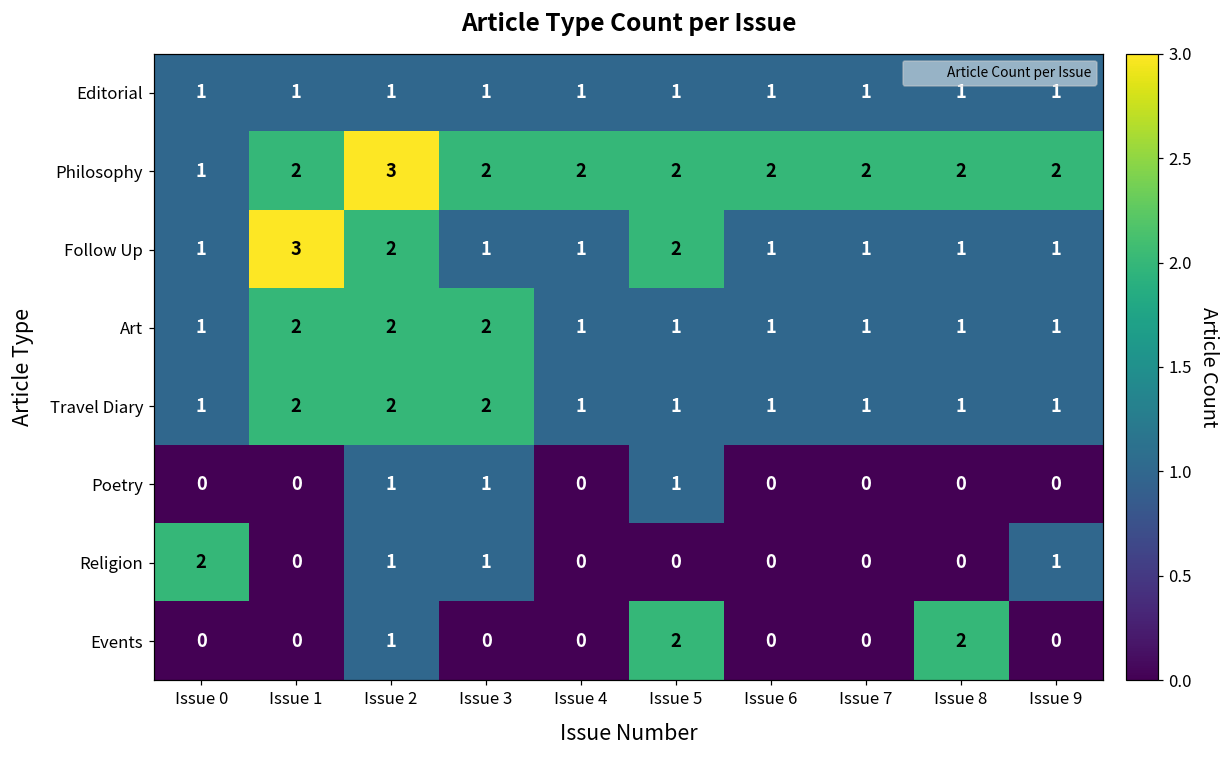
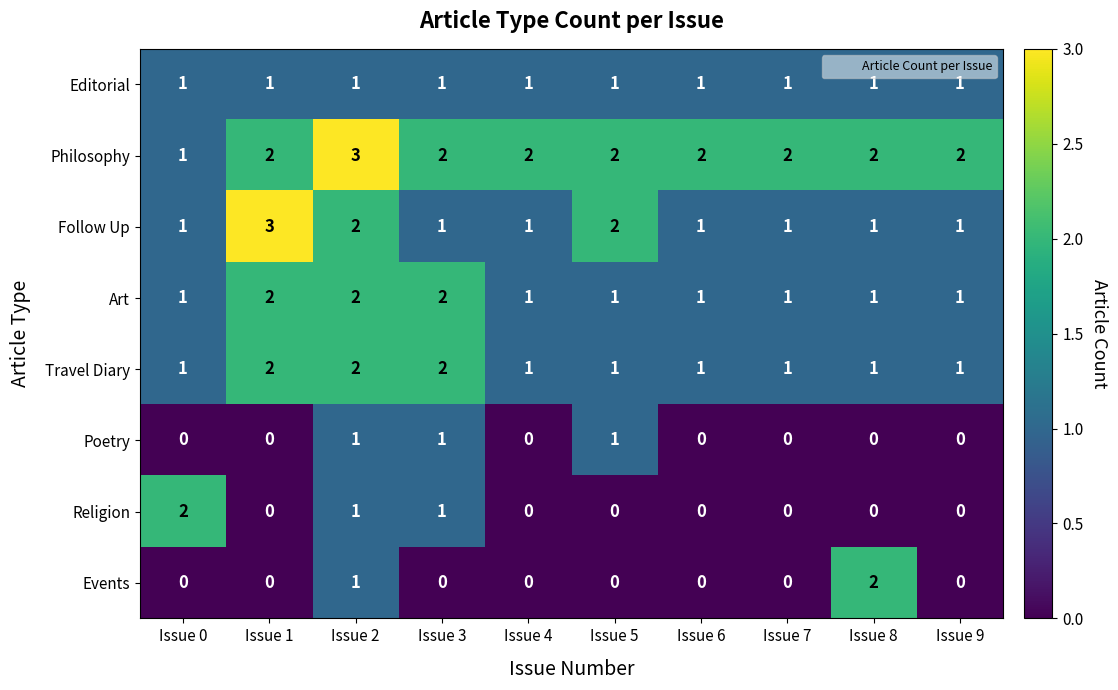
  {
    "Editorial": {
      "Issue 0": 1,
      "Issue 1": 1,
      "Issue 2": 1,
      "Issue 3": 1,
      "Issue 4": 1,
      "Issue 5": 1,
      "Issue 6": 1,
      "Issue 7": 1
    },
    "Philosophy": {
      "Issue 0": 1,
      "Issue 1": 2,
      "Issue 2": 3,
      "Issue 3": 2,
      "Issue 4": 2,
      "Issue 5": 2,
      "Issue 6": 2,
      "Issue 7": 2,
      "Issue 8": 2,
      "Issue 9": 2
    },
    "Follow Up": {
      "Issue 0": 1,
      "Issue 1": 3,
      "Issue 2": 2,
      "Issue 3": 1,
      "Issue 4": 1,
      "Issue 5": 2,
      "Issue 6": 1,
      "Issue 7": 1,
      "Issue 8": 1,
      "Issue 9": 1
    },
    "Art": {
      "Issue 0": 1,
      "Issue 1": 2,
      "Issue 2": 2,
      "Issue 3": 2,
      "Issue 4": 1,
      "Issue 5": 1,
      "Issue 6": 1,
      "Issue 7": 1,
      "Issue 8": 1,
      "Issue 9": 1
    },
    "Travel Diary": {
      "Issue 0": 1,
      "Issue 1": 2,
      "Issue 2": 2,
      "Issue 3": 2,
      "Issue 4": 1,
      "Issue 5": 1,
      "Issue 6": 1,
      "Issue 7": 1,
      "Issue 8": 1,
      "Issue 9": 1
    },
    "Poetry": {
      "Issue 0": 0,
      "Issue 1": 0,
      "Issue 2": 1,
      "Issue 3": 1,
      "Issue 4": 0,
      "Issue 5": 1,
      "Issue 6": 0,
      "Issue 7": 0,
      "Issue 8": 0,
      "Issue 9": 0
    },
    "Religion": {
      "Issue 0": 2,
      "Issue 1": 0,
      "Issue 2": 1,
      "Issue 3": 1,
      "Issue 4": 0,
      "Issue 5": 0,
      "Issue 6": 0,
      "Issue 7": 0,
      "Issue 8": 0,
-     "Issue 9": 1
+     "Issue 9": 0
    },
    "Events": {
      "Issue 0": 0,
      "Issue 1": 0,
      "Issue 2": 1,
      "Issue 3": 0,
      "Issue 4": 0,
-     "Issue 5": 2,
+     "Issue 5": 0,
      "Issue 6": 0,
      "Issue 7": 0,
      "Issue 8": 2,
      "Issue 9": 0
    }
  }
